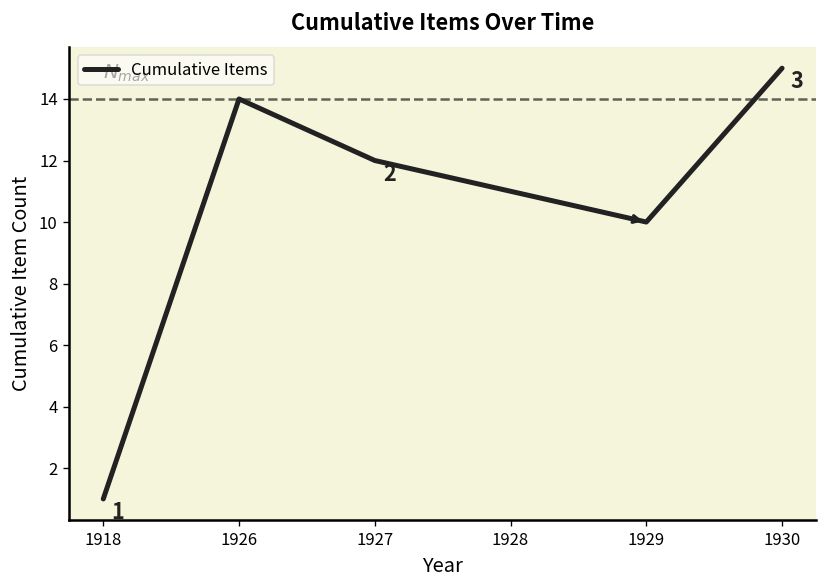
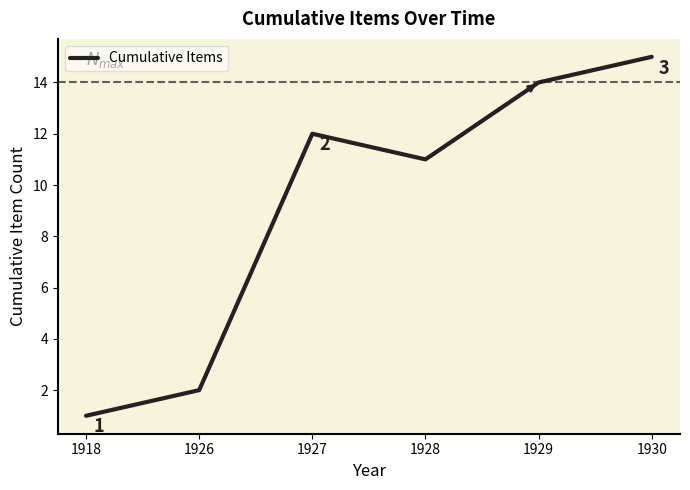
  {
-   "1926": 14,
+   "1926": 2,
    "1928": 11,
-   "1929": 10
+   "1929": 14
  }
